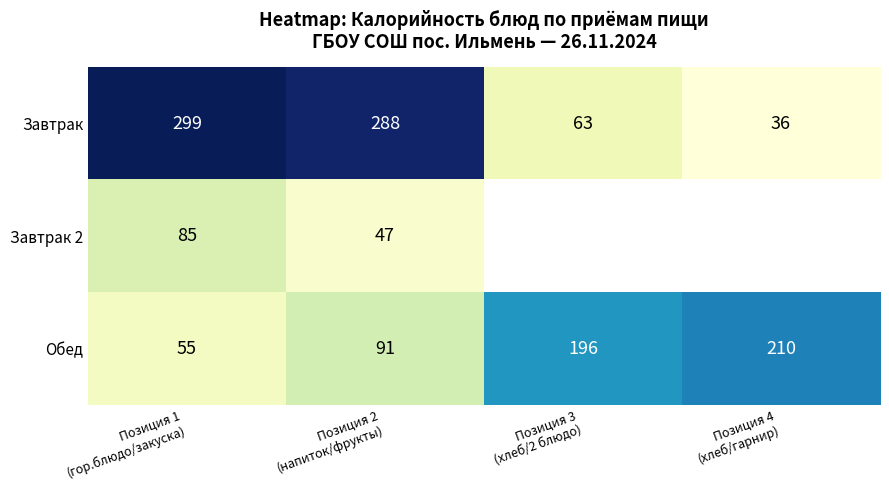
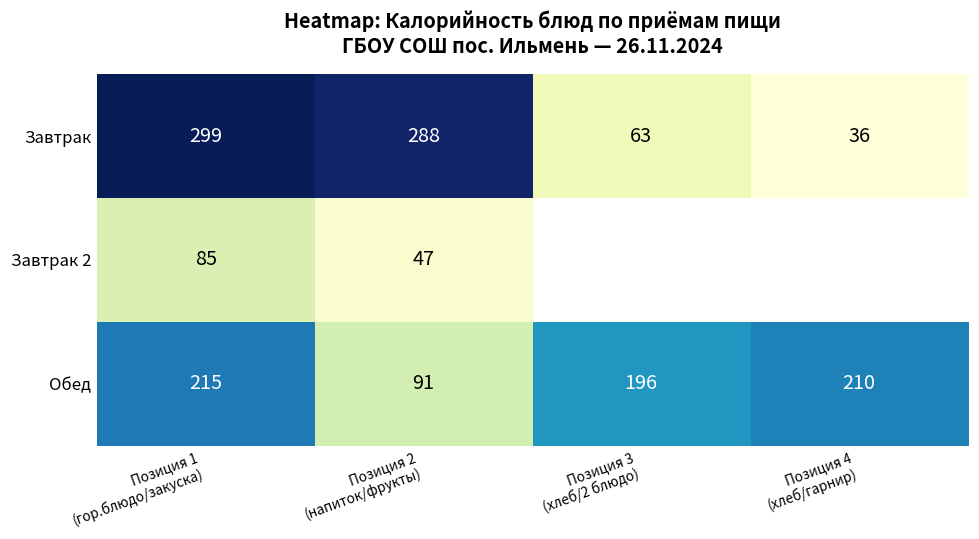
  {
    "Завтрак": {
      "Позиция 1 (гор.блюдо/закуска)": 299,
      "Позиция 2 (напиток/фрукты)": 288,
      "Позиция 3 (хлеб/2 блюдо)": 63,
      "Позиция 4 (хлеб/гарнир)": 36
    },
    "Завтрак 2": {
      "Позиция 1 (гор.блюдо/закуска)": 85,
      "Позиция 2 (напиток/фрукты)": 47
    },
    "Обед": {
-     "Позиция 1 (гор.блюдо/закуска)": 55,
+     "Позиция 1 (гор.блюдо/закуска)": 215,
      "Позиция 2 (напиток/фрукты)": 91,
      "Позиция 3 (хлеб/2 блюдо)": 196,
      "Позиция 4 (хлеб/гарнир)": 210
    }
  }
